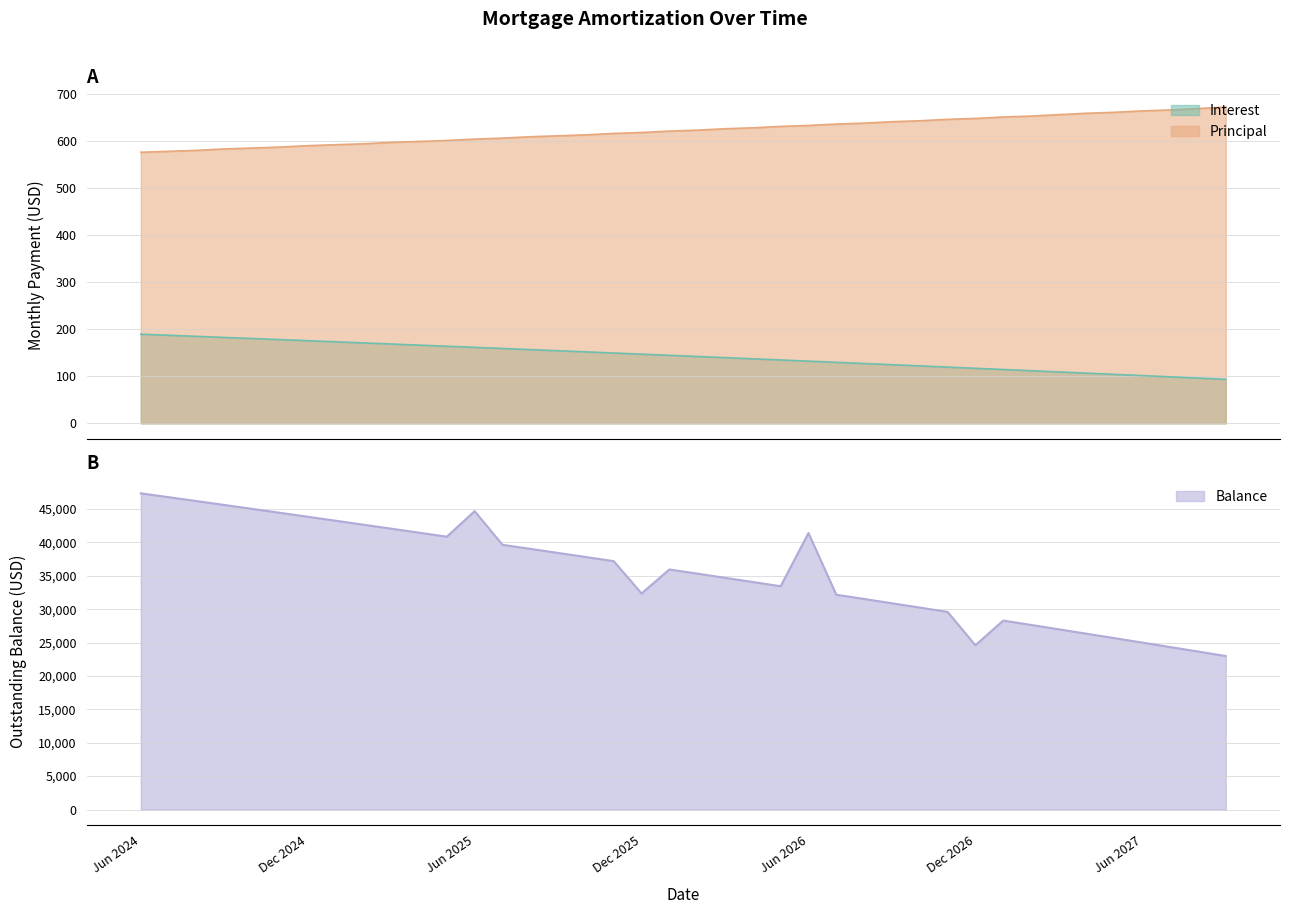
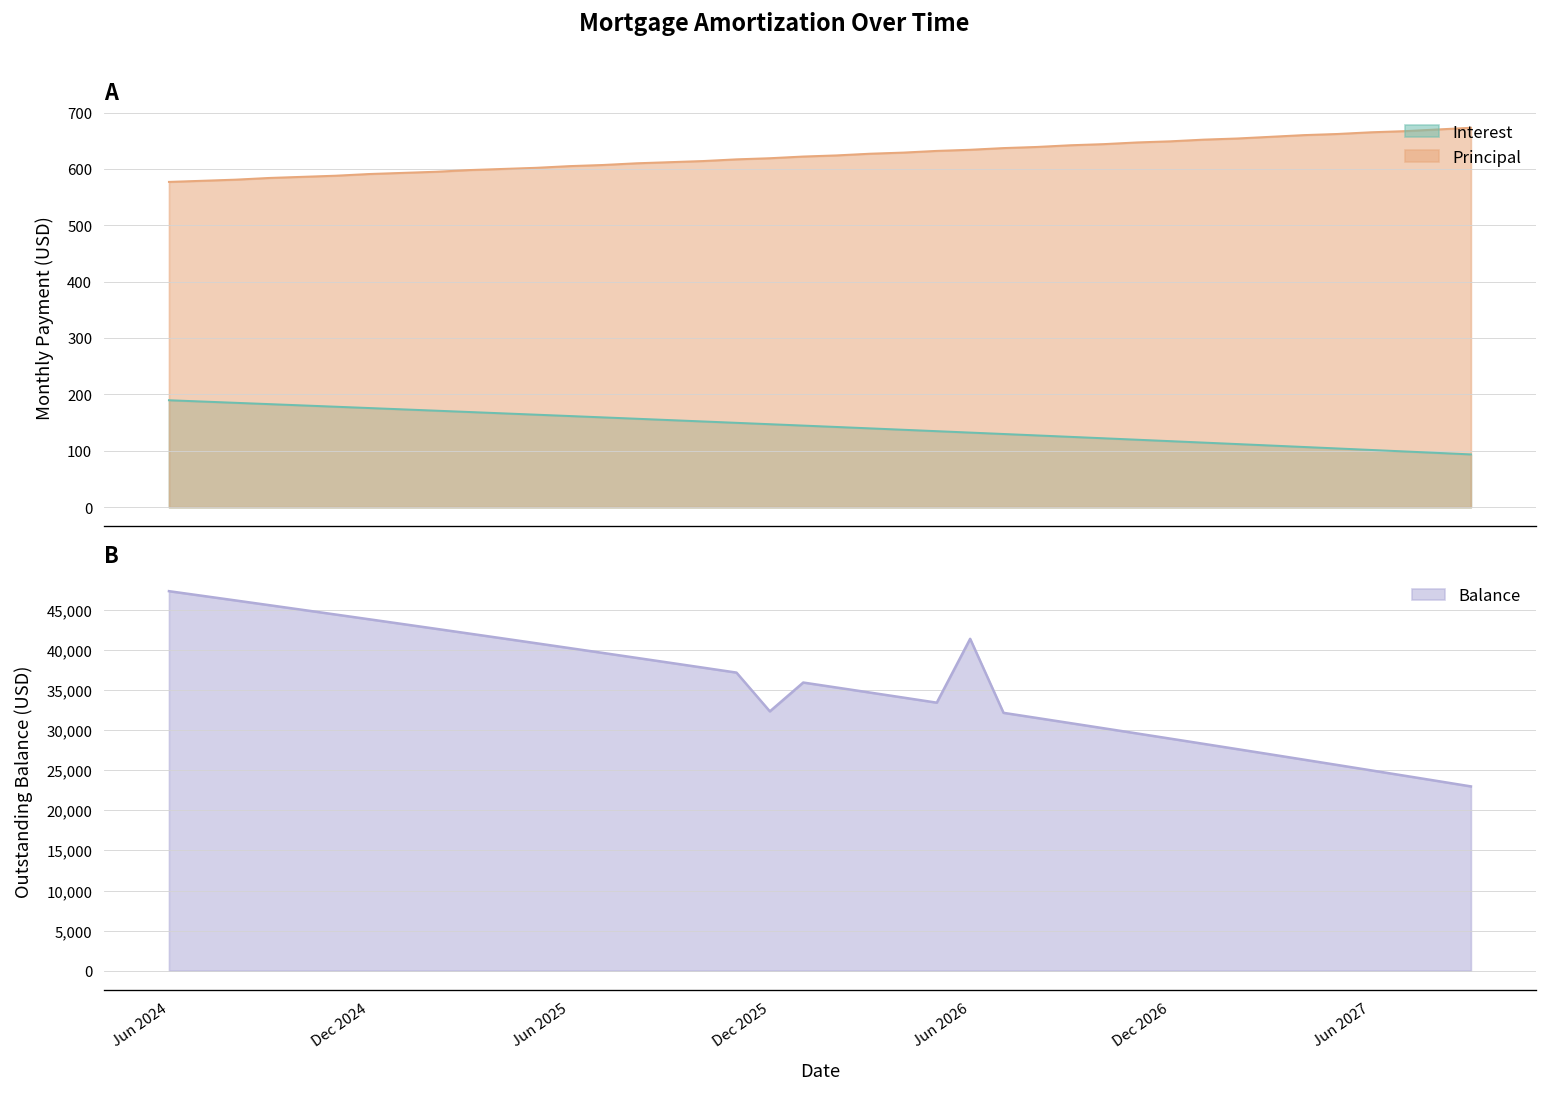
  {
    "B": {
      "Jun 2024": "47,000",
      "Dec 2024": "44,000",
-     "Jun 2025": "45,000",
+     "Jun 2025": "40,000",
      "Dec 2025": "32,000",
      "Jun 2026": "41,000",
-     "Dec 2026": "25,000",
+     "Dec 2026": "29,000",
      "Jun 2027": "25,000"
    }
  }
